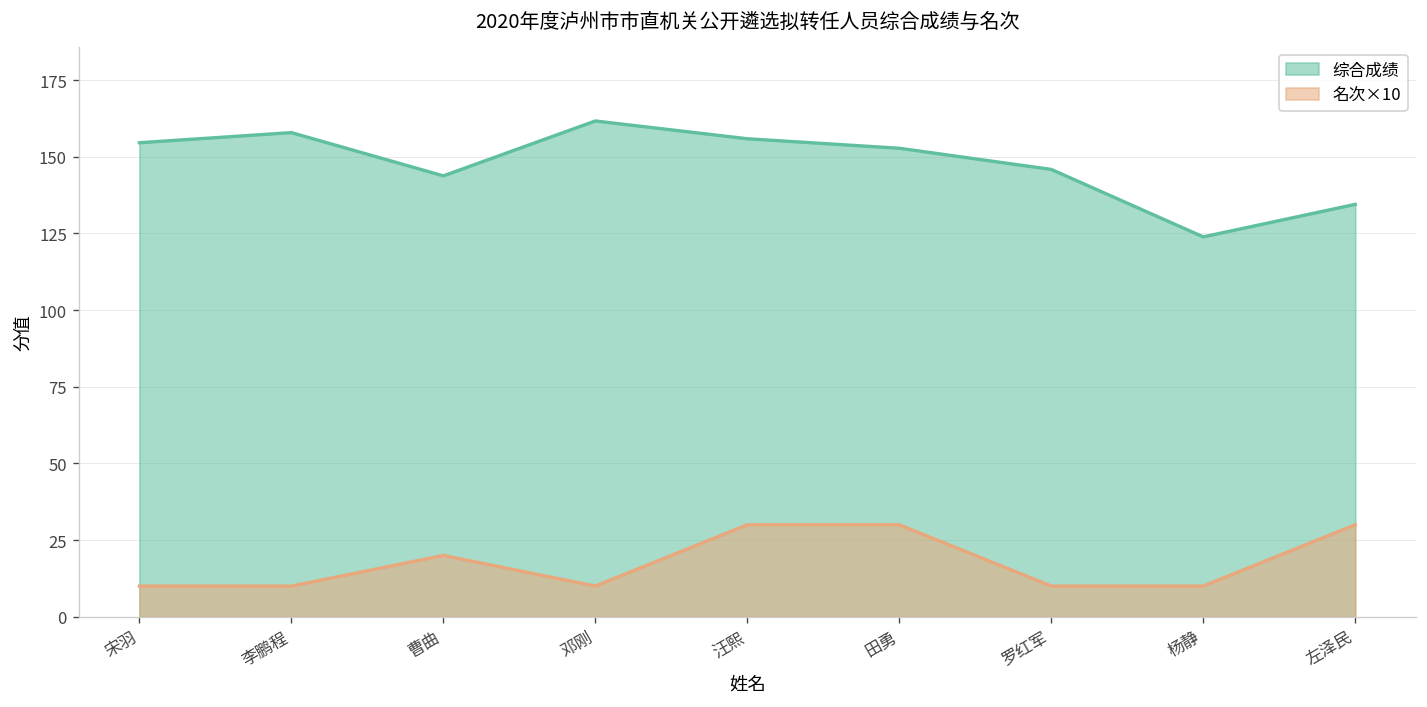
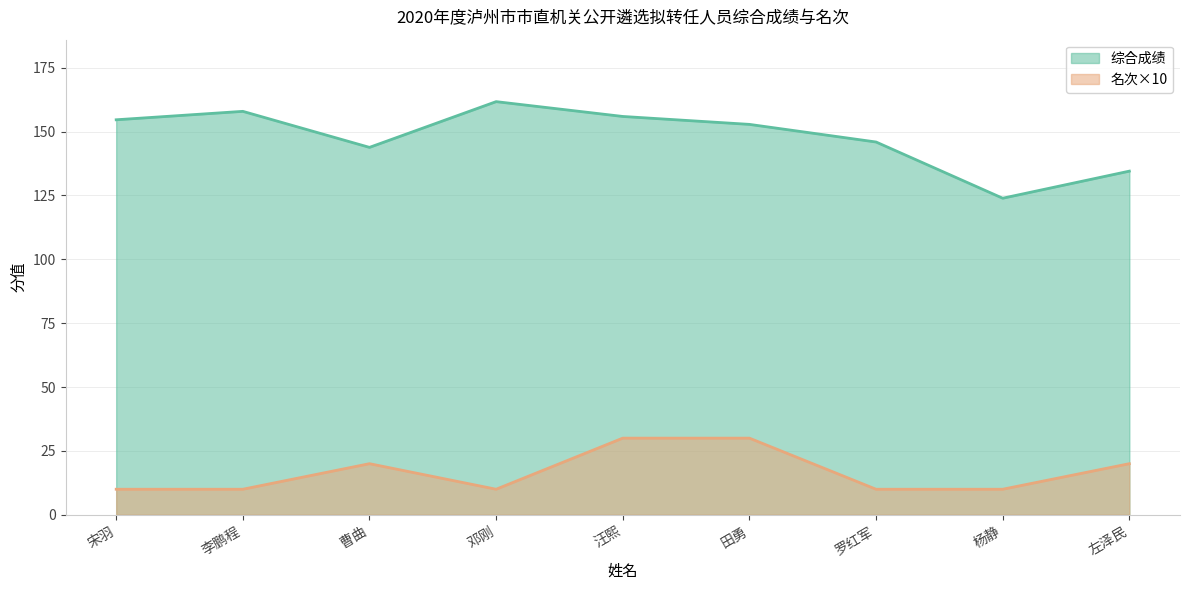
  {
    "综合成绩": {
      "宋羽": 155,
      "李鹏程": 158,
      "曹曲": 144,
      "邓刚": 162,
      "汪熙": 156,
      "田勇": 153,
      "罗红军": 146,
      "杨静": 124,
      "左泽民": 135
    },
    "名次×10": {
      "宋羽": 10,
      "李鹏程": 10,
      "曹曲": 20,
      "邓刚": 10,
      "汪熙": 30,
      "田勇": 30,
      "罗红军": 10,
      "杨静": 10,
-     "左泽民": 30
+     "左泽民": 20
    }
  }
